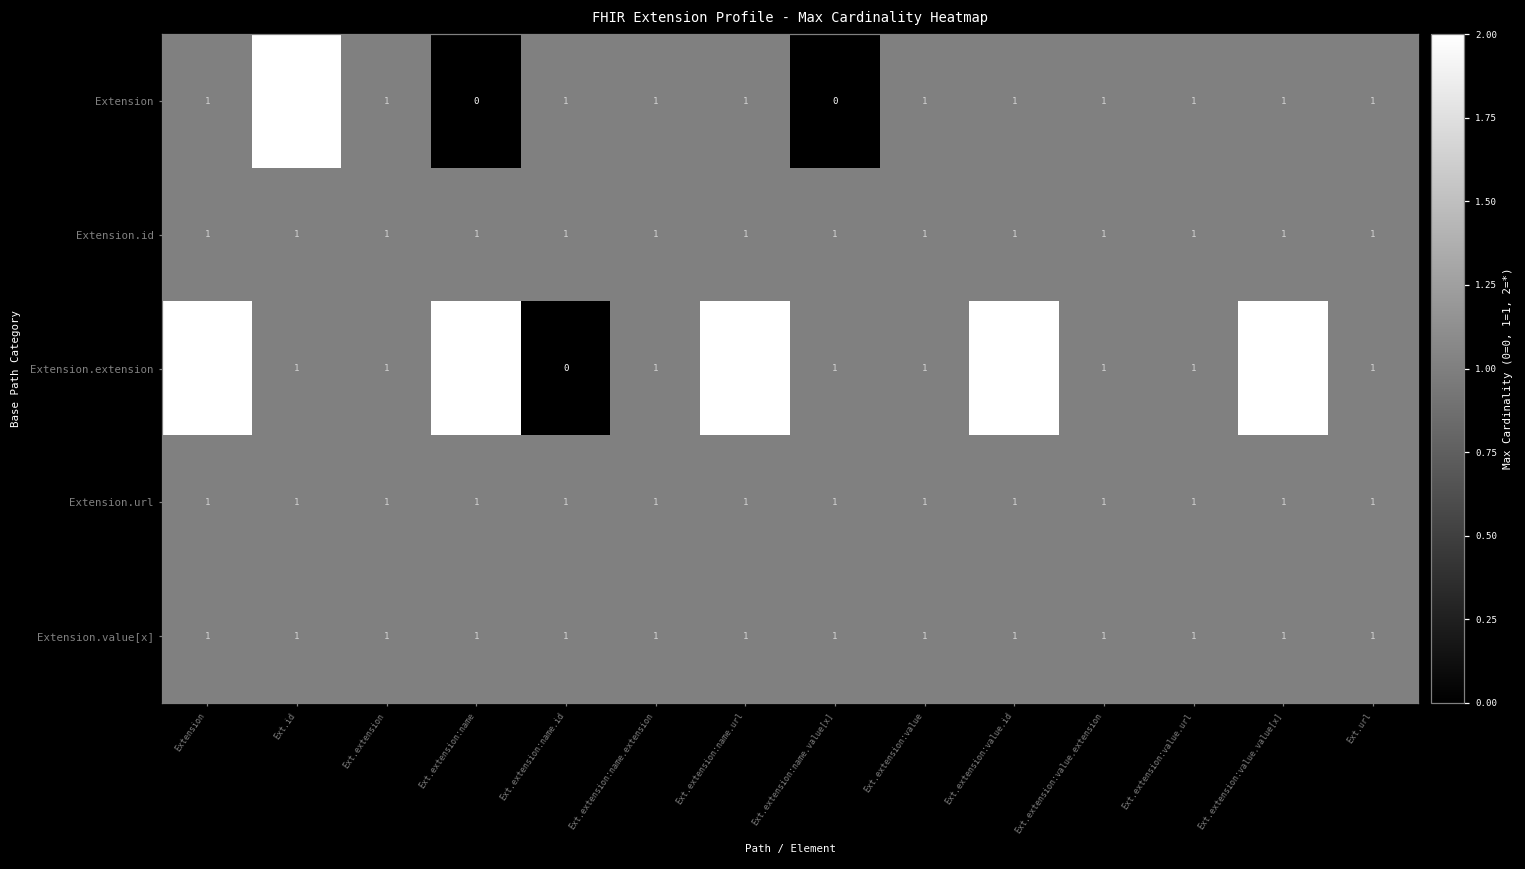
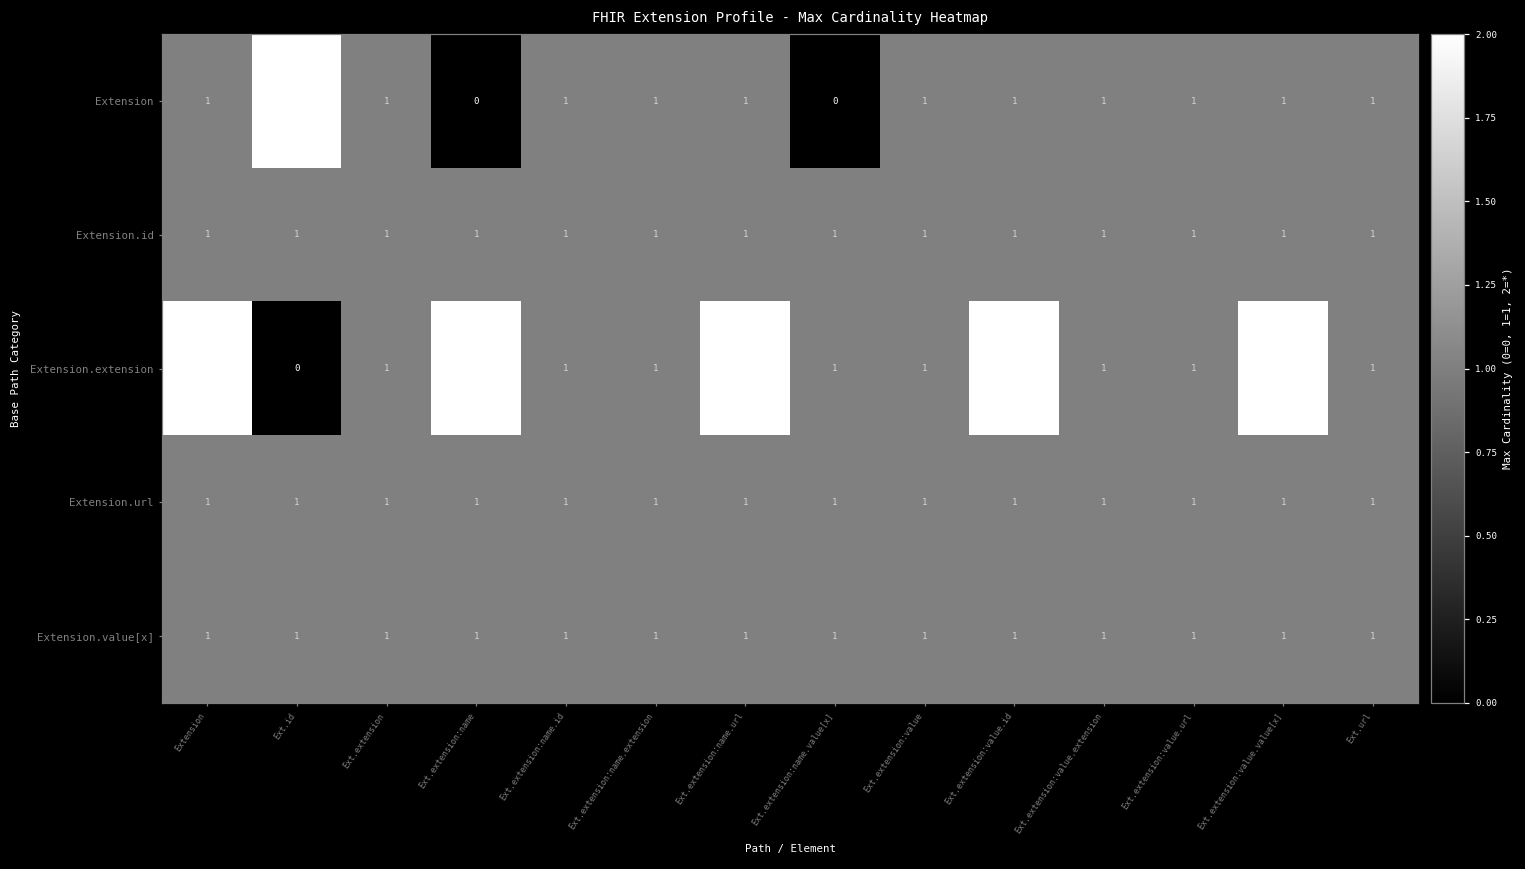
  {
    "Extension": {
      "Extension": 1,
      "Ext.extension": 1,
      "Ext.extension:name": 0,
      "Ext.extension:name.id": 1,
      "Ext.extension:name.extension": 1,
      "Ext.extension:name.url": 1,
      "Ext.extension:name.value[x]": 0,
      "Ext.extension:value": 1,
      "Ext.extension:value.id": 1,
      "Ext.extension:value.extension": 1,
      "Ext.extension:value.url": 1,
      "Ext.extension:value.value[x]": 1,
      "Ext.url": 1
    },
    "Extension.id": {
      "Extension": 1,
      "Ext.id": 1,
      "Ext.extension": 1,
      "Ext.extension:name": 1,
      "Ext.extension:name.id": 1,
      "Ext.extension:name.extension": 1,
      "Ext.extension:name.url": 1,
      "Ext.extension:name.value[x]": 1,
      "Ext.extension:value": 1,
      "Ext.extension:value.id": 1,
      "Ext.extension:value.extension": 1,
      "Ext.extension:value.url": 1,
      "Ext.extension:value.value[x]": 1,
      "Ext.url": 1
    },
    "Extension.extension": {
-     "Ext.id": 1,
+     "Ext.id": 0,
      "Ext.extension": 1,
-     "Ext.extension:name.id": 0,
+     "Ext.extension:name.id": 1,
      "Ext.extension:name.extension": 1,
      "Ext.extension:name.value[x]": 1,
      "Ext.extension:value": 1,
      "Ext.extension:value.extension": 1,
      "Ext.extension:value.url": 1,
      "Ext.url": 1
    },
    "Extension.url": {
      "Extension": 1,
      "Ext.id": 1,
      "Ext.extension": 1,
      "Ext.extension:name": 1,
      "Ext.extension:name.id": 1,
      "Ext.extension:name.extension": 1,
      "Ext.extension:name.url": 1,
      "Ext.extension:name.value[x]": 1,
      "Ext.extension:value": 1,
      "Ext.extension:value.id": 1,
      "Ext.extension:value.extension": 1,
      "Ext.extension:value.url": 1,
      "Ext.extension:value.value[x]": 1,
      "Ext.url": 1
    },
    "Extension.value[x]": {
      "Extension": 1,
      "Ext.id": 1,
      "Ext.extension": 1,
      "Ext.extension:name": 1,
      "Ext.extension:name.id": 1,
      "Ext.extension:name.extension": 1,
      "Ext.extension:name.url": 1,
      "Ext.extension:name.value[x]": 1,
      "Ext.extension:value": 1,
      "Ext.extension:value.id": 1,
      "Ext.extension:value.extension": 1,
      "Ext.extension:value.url": 1,
      "Ext.extension:value.value[x]": 1,
      "Ext.url": 1
    }
  }
